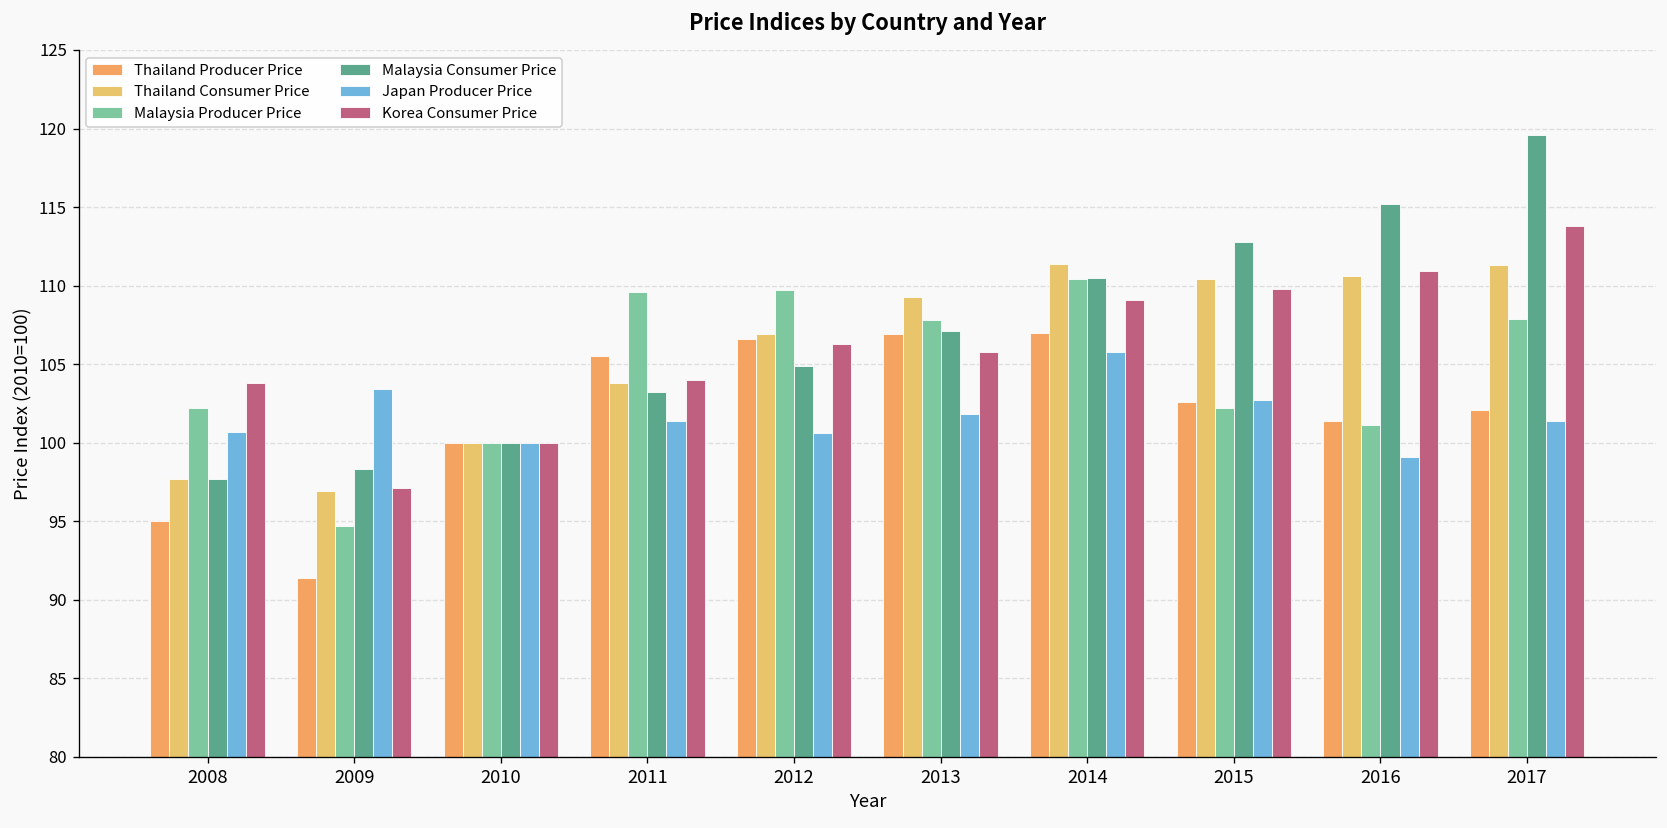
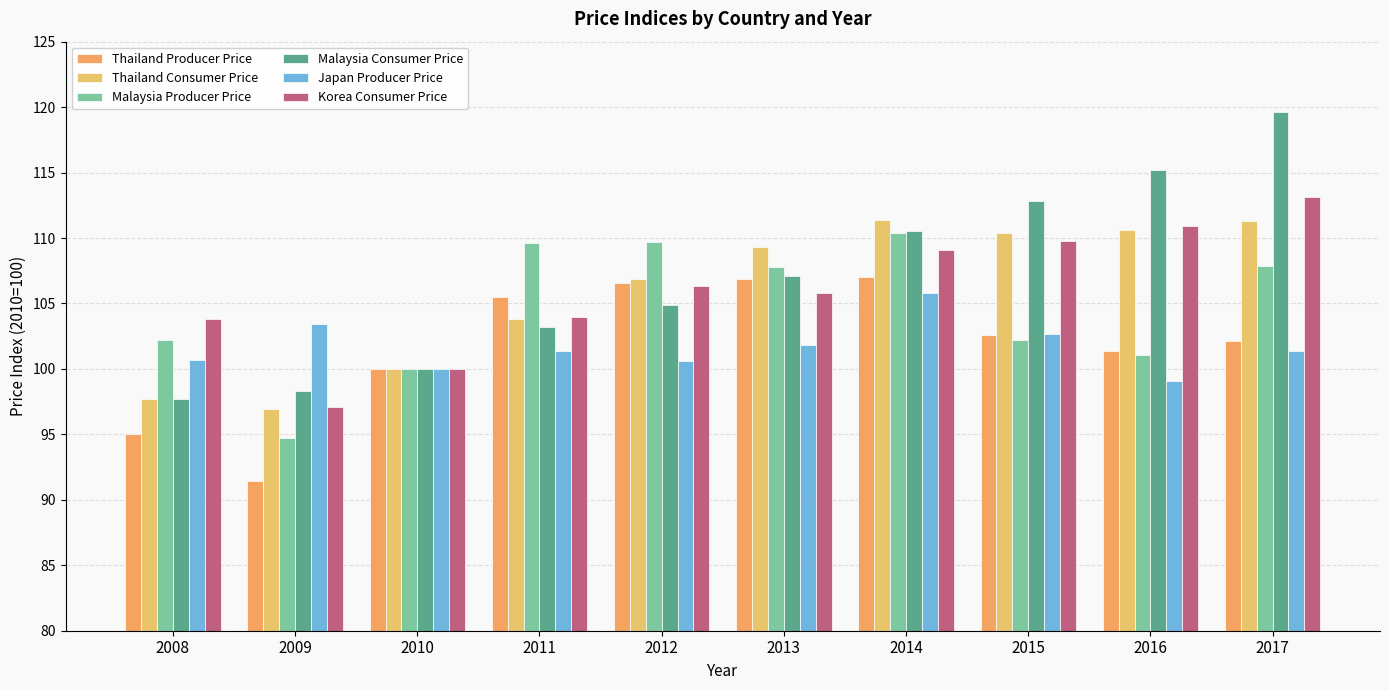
  {
    "Japan Producer Price": {
      "2008": 100.7,
      "2009": 103.4,
      "2010": 100.0,
      "2011": 101.4,
      "2012": 100.6,
      "2013": 101.8,
      "2014": 105.8,
      "2015": 102.7,
      "2016": 99.1,
      "2017": 101.4
    },
    "Korea Consumer Price": {
      "2008": 103.8,
      "2009": 97.1,
      "2010": 100.0,
      "2011": 104.0,
      "2012": 106.3,
      "2013": 105.8,
      "2014": 109.1,
      "2015": 109.8,
      "2016": 110.9,
-     "2017": 113.8
+     "2017": 113.1
    }
  }
